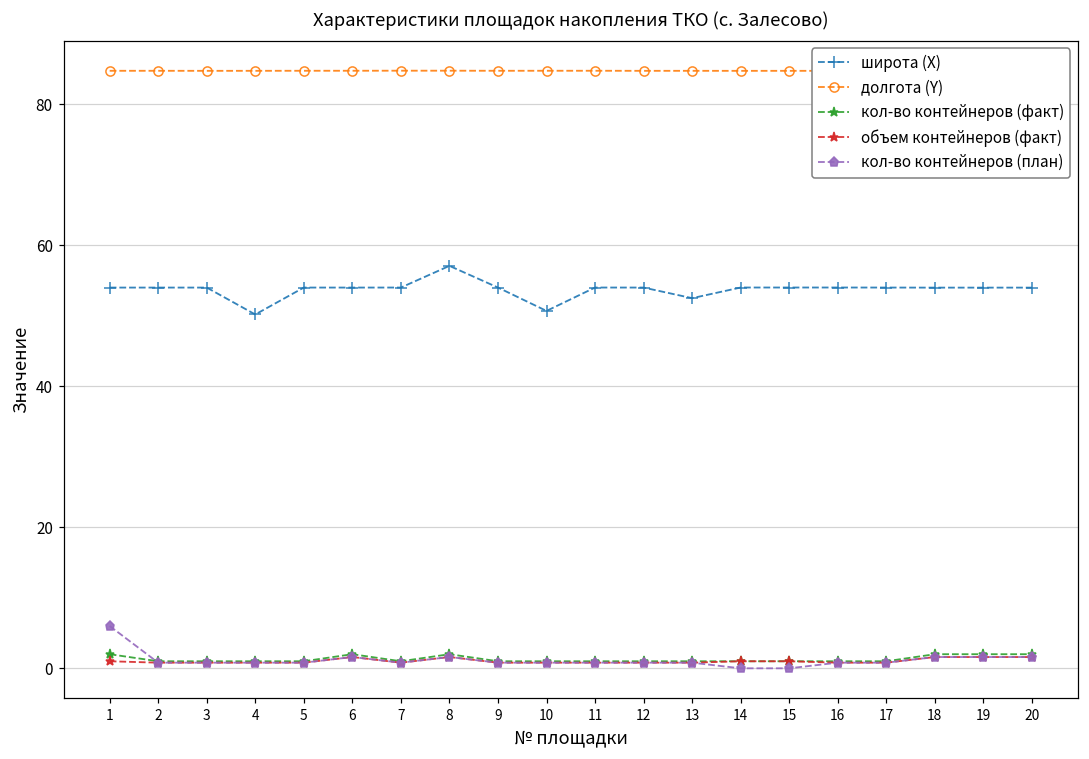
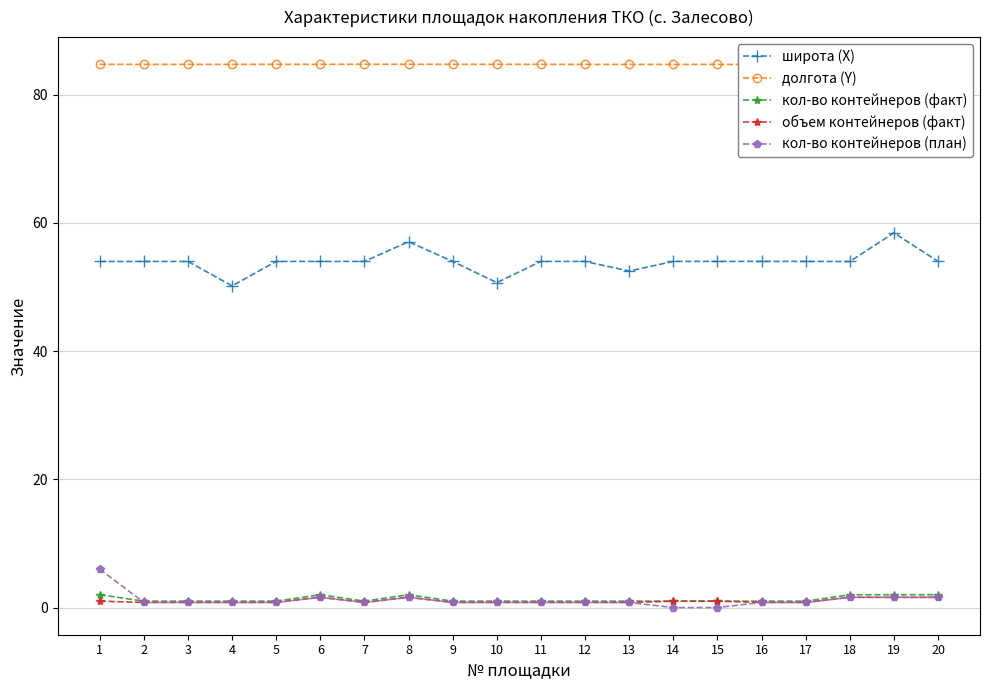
  {
    "широта (X)": {
      "1": 54,
      "2": 54,
      "3": 54,
      "4": 50,
      "5": 54,
      "6": 54,
      "7": 54,
      "8": 57,
      "9": 54,
      "10": 51,
      "11": 54,
      "12": 54,
      "13": 52,
      "14": 54,
      "15": 54,
      "16": 54,
      "17": 54,
      "18": 54,
-     "19": 54,
+     "19": 58,
      "20": 54
    },
    "долгота (Y)": {
      "1": 85,
      "2": 85,
      "3": 85,
      "4": 85,
      "5": 85,
      "6": 85,
      "7": 85,
      "8": 85,
      "9": 85,
      "10": 85,
      "11": 85,
      "12": 85,
      "13": 85,
      "14": 85,
      "15": 85
    },
    "кол-во контейнеров (факт)": {
      "1": 2,
      "6": 2,
      "8": 2,
      "18": 2,
      "19": 2,
      "20": 2
    },
    "объем контейнеров (факт)": {
      "1": 1
    },
    "кол-во контейнеров (план)": {
      "1": 6,
      "14": 0,
      "15": 0
    }
  }
